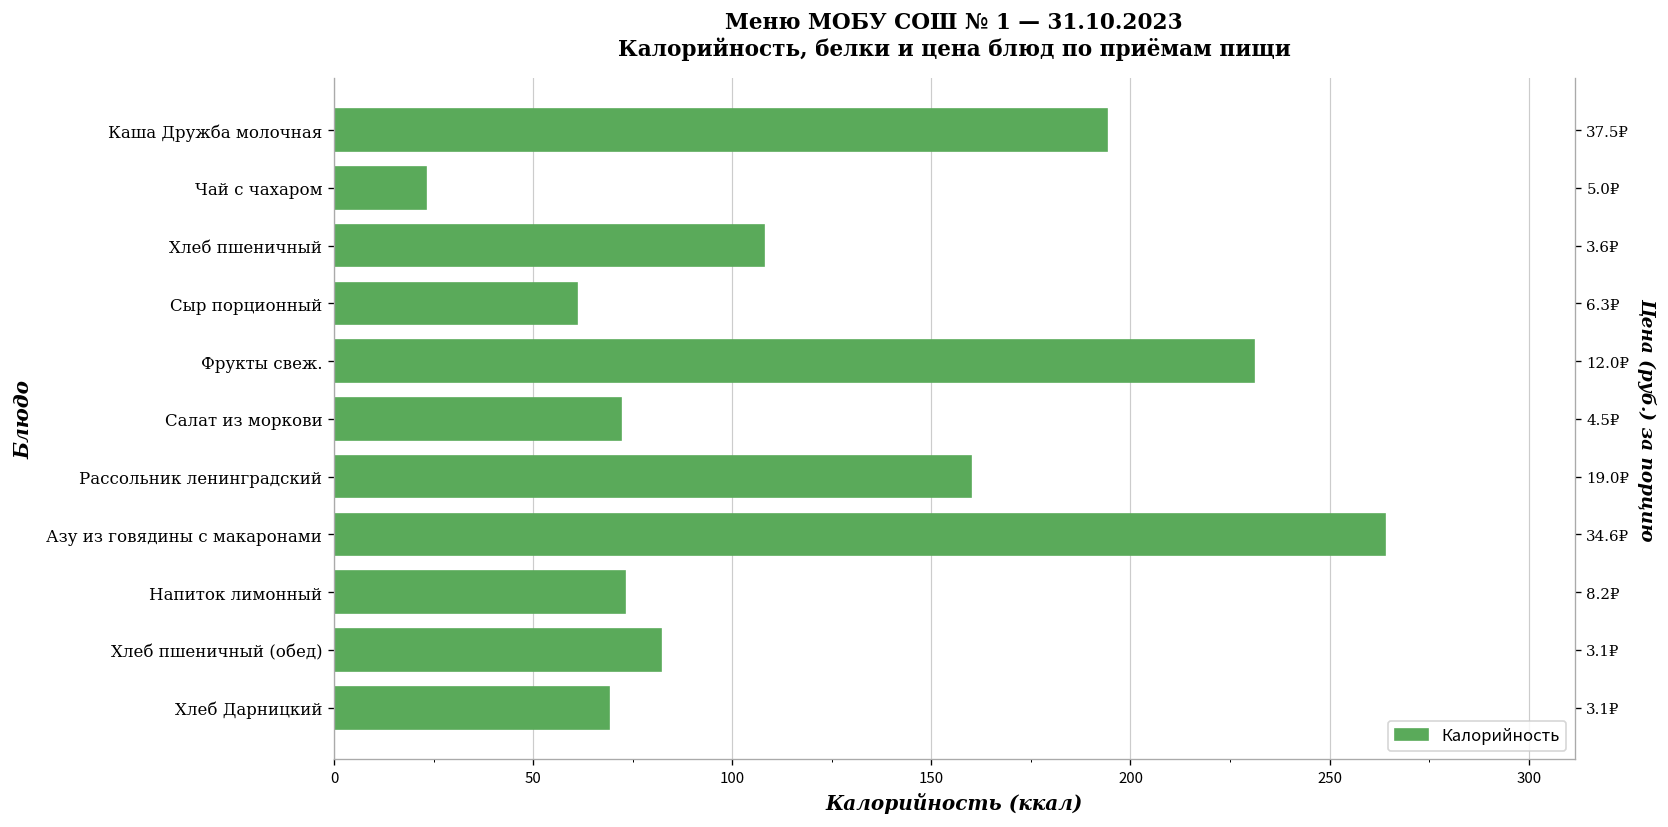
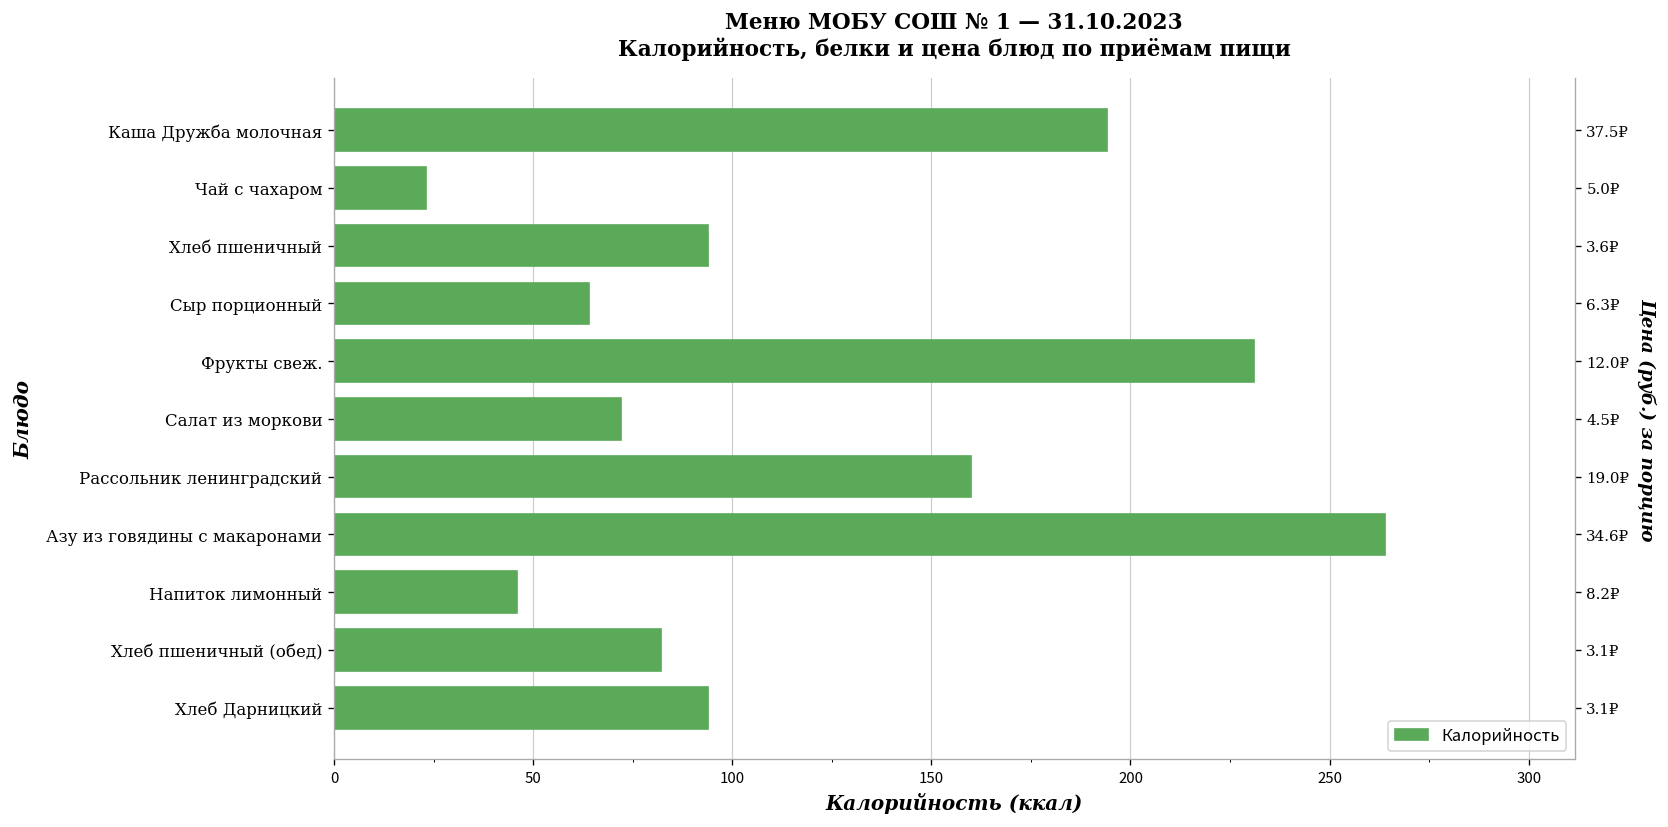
  {
    "Каша Дружба молочная": 194,
    "Чай с чахаром": 23,
-   "Хлеб пшеничный": 108,
-   "Сыр порционный": 61,
+   "Хлеб пшеничный": 94,
+   "Сыр порционный": 64,
    "Фрукты свеж.": 231,
    "Салат из моркови": 72,
    "Рассольник ленинградский": 160,
    "Азу из говядины с макаронами": 264,
-   "Напиток лимонный": 73,
+   "Напиток лимонный": 46,
    "Хлеб пшеничный (обед)": 82,
-   "Хлеб Дарницкий": 69
+   "Хлеб Дарницкий": 94
  }
